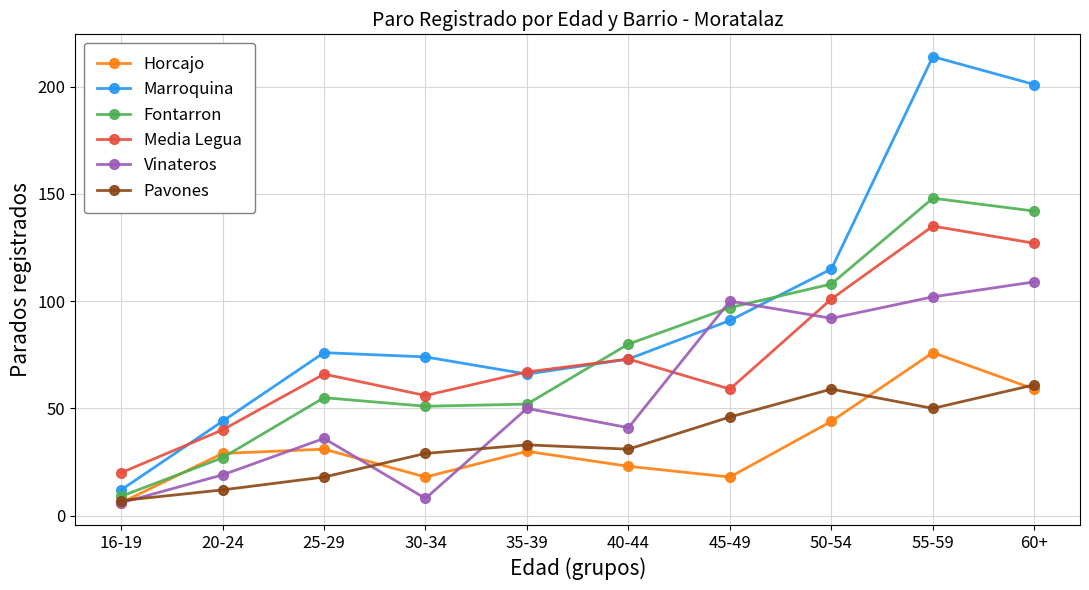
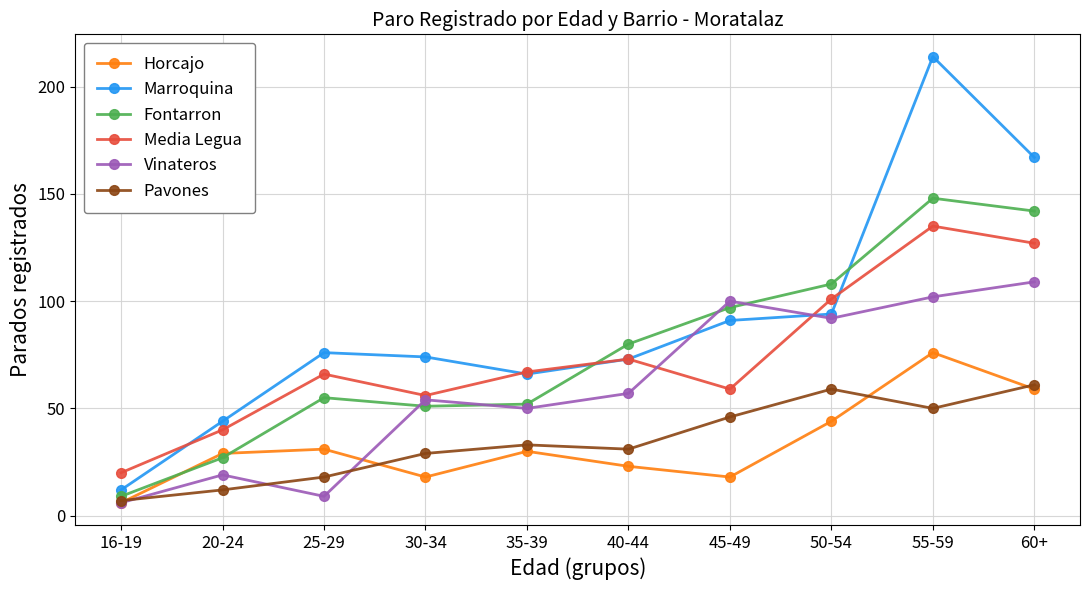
  {
    "Horcajo": {
      "20-24": 29,
      "25-29": 31,
      "30-34": 18,
      "35-39": 30,
      "40-44": 23,
      "45-49": 18,
      "50-54": 44,
      "55-59": 76,
      "60+": 59
    },
    "Marroquina": {
      "16-19": 12,
      "20-24": 44,
      "25-29": 76,
      "30-34": 74,
      "45-49": 91,
-     "50-54": 115,
+     "50-54": 94,
      "55-59": 214,
-     "60+": 201
+     "60+": 167
    },
    "Fontarron": {
      "16-19": 9,
      "20-24": 27,
      "25-29": 55,
      "30-34": 51,
      "35-39": 52,
      "40-44": 80,
      "45-49": 97,
      "50-54": 108,
      "55-59": 148,
      "60+": 142
    },
    "Media Legua": {
      "16-19": 20,
      "20-24": 40,
      "25-29": 66,
      "30-34": 56,
      "45-49": 59,
      "50-54": 101,
      "55-59": 135,
      "60+": 127
    },
    "Vinateros": {
      "20-24": 19,
-     "25-29": 36,
-     "30-34": 8,
+     "25-29": 9,
+     "30-34": 54,
      "35-39": 50,
-     "40-44": 41,
+     "40-44": 57,
      "45-49": 100,
      "50-54": 92,
      "55-59": 102,
      "60+": 109
    },
    "Pavones": {
      "20-24": 12,
      "25-29": 18,
      "30-34": 29,
      "35-39": 33,
      "40-44": 31,
      "45-49": 46,
      "50-54": 59,
      "55-59": 50,
      "60+": 61
    }
  }
